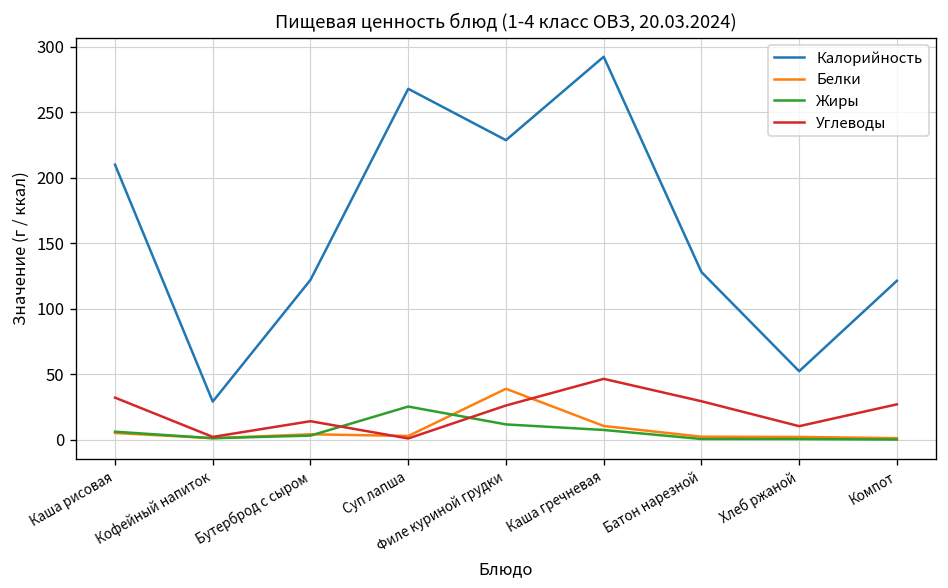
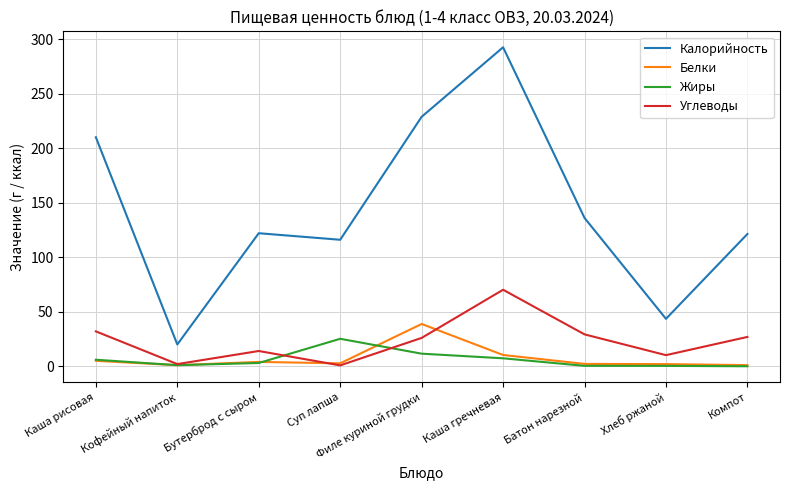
  {
    "Калорийность": {
      "Каша рисовая": 210,
-     "Кофейный напиток": 29,
+     "Кофейный напиток": 20,
      "Бутерброд с сыром": 122,
-     "Суп лапша": 268,
+     "Суп лапша": 116,
      "Филе куриной грудки": 229,
      "Каша гречневая": 293,
-     "Батон нарезной": 128,
-     "Хлеб ржаной": 52,
+     "Батон нарезной": 136,
+     "Хлеб ржаной": 44,
      "Компот": 121
    },
    "Белки": {
      "Филе куриной грудки": 39,
      "Каша гречневая": 10
    },
    "Жиры": {
      "Суп лапша": 25,
      "Филе куриной грудки": 12,
      "Каша гречневая": 7
    },
    "Углеводы": {
      "Каша рисовая": 32,
      "Бутерброд с сыром": 14,
      "Филе куриной грудки": 26,
-     "Каша гречневая": 46,
+     "Каша гречневая": 70,
      "Батон нарезной": 29,
      "Хлеб ржаной": 10,
      "Компот": 27
    }
  }
